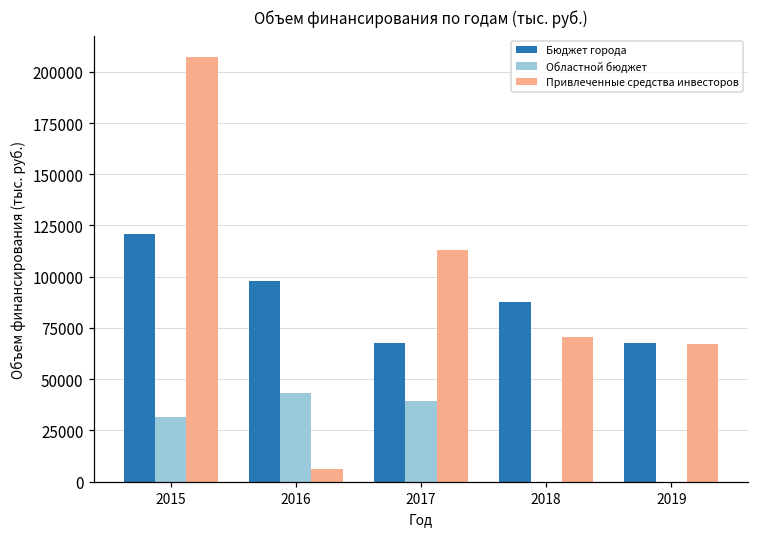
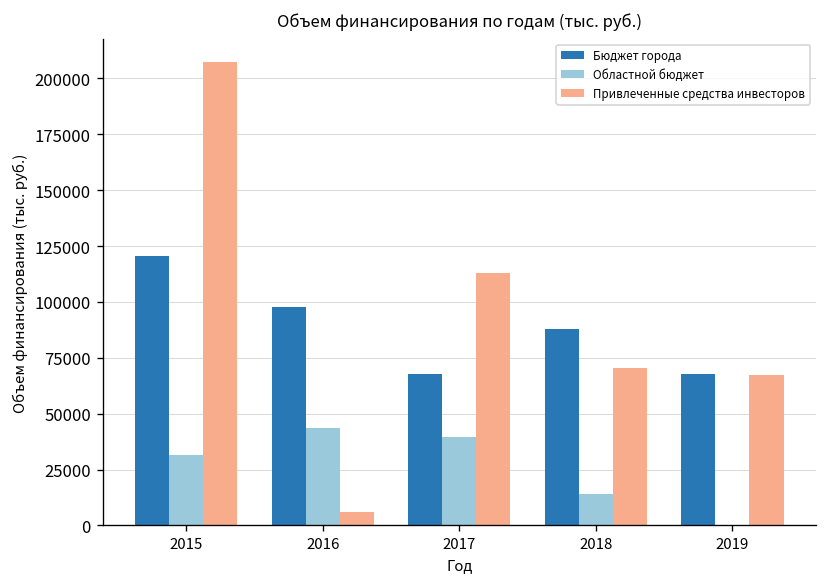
  {
    "Бюджет города": {
      "2015": 121000,
      "2016": 98000,
      "2017": 68000,
      "2018": 88000,
      "2019": 68000
    },
    "Областной бюджет": {
      "2015": 31000,
      "2016": 43000,
      "2017": 40000,
-     "2018": 0,
+     "2018": 14000,
      "2019": 0
    },
    "Привлеченные средства инвесторов": {
      "2015": 207000,
      "2016": 6000,
      "2017": 113000,
      "2018": 70000,
      "2019": 67000
    }
  }
